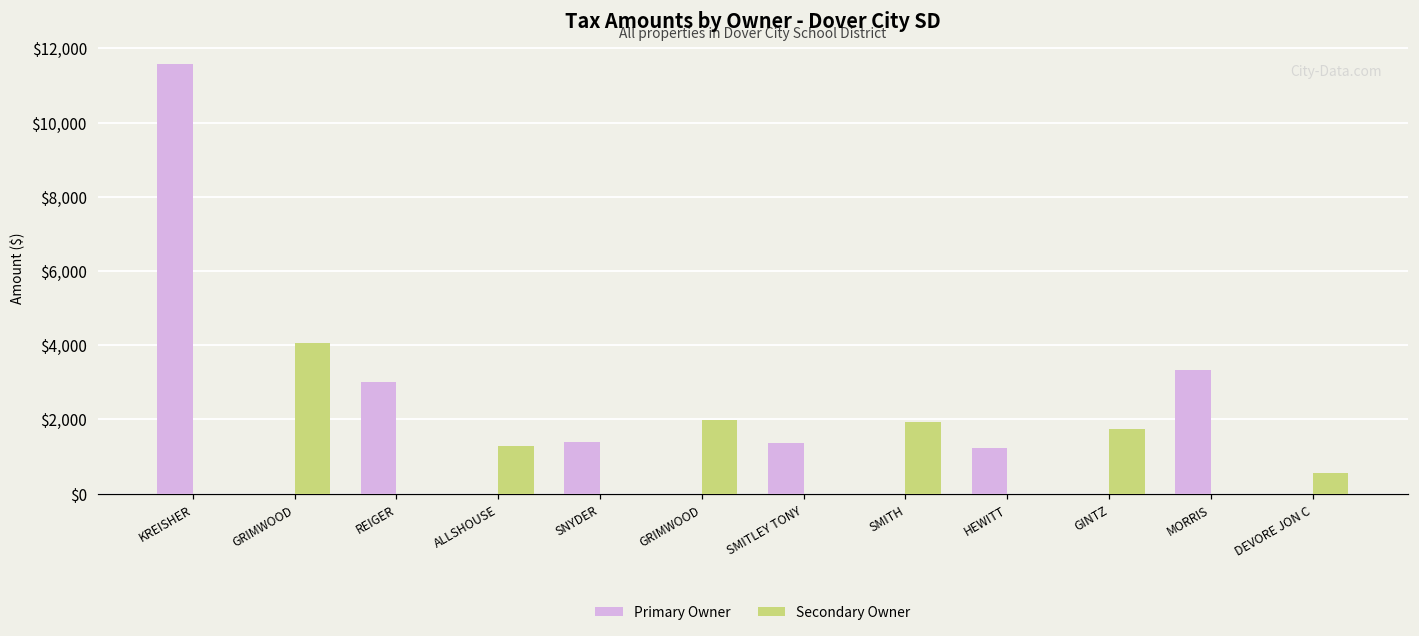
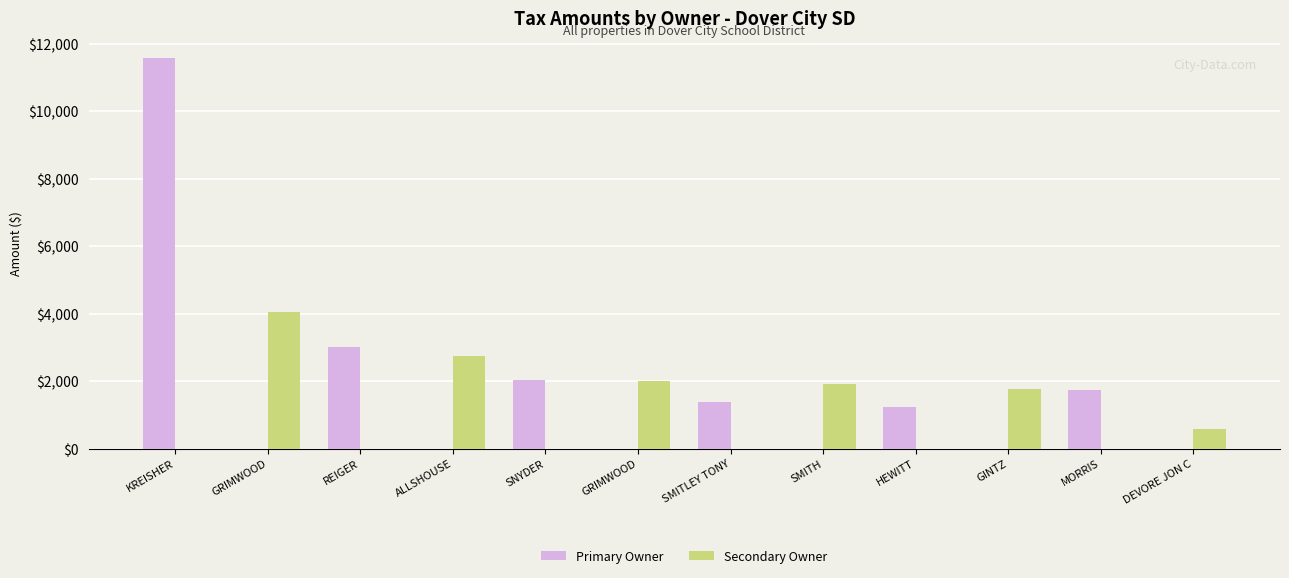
  {
    "Primary Owner": {
      "KREISHER": "$11,600",
      "REIGER": "$3,000",
      "ALLSHOUSE": "$0",
-     "SNYDER": "$1,400",
+     "SNYDER": "$2,000",
      "SMITLEY TONY": "$1,400",
      "SMITH": "$0",
      "HEWITT": "$1,200",
      "GINTZ": "$0",
-     "MORRIS": "$3,300",
+     "MORRIS": "$1,700",
      "DEVORE JON C": "$0"
    },
    "Secondary Owner": {
      "KREISHER": "$0",
      "REIGER": "$0",
-     "ALLSHOUSE": "$1,300",
+     "ALLSHOUSE": "$2,700",
      "SNYDER": "$0",
      "SMITLEY TONY": "$0",
      "SMITH": "$1,900",
      "HEWITT": "$0",
      "GINTZ": "$1,700",
      "MORRIS": "$0",
      "DEVORE JON C": "$600"
    }
  }
